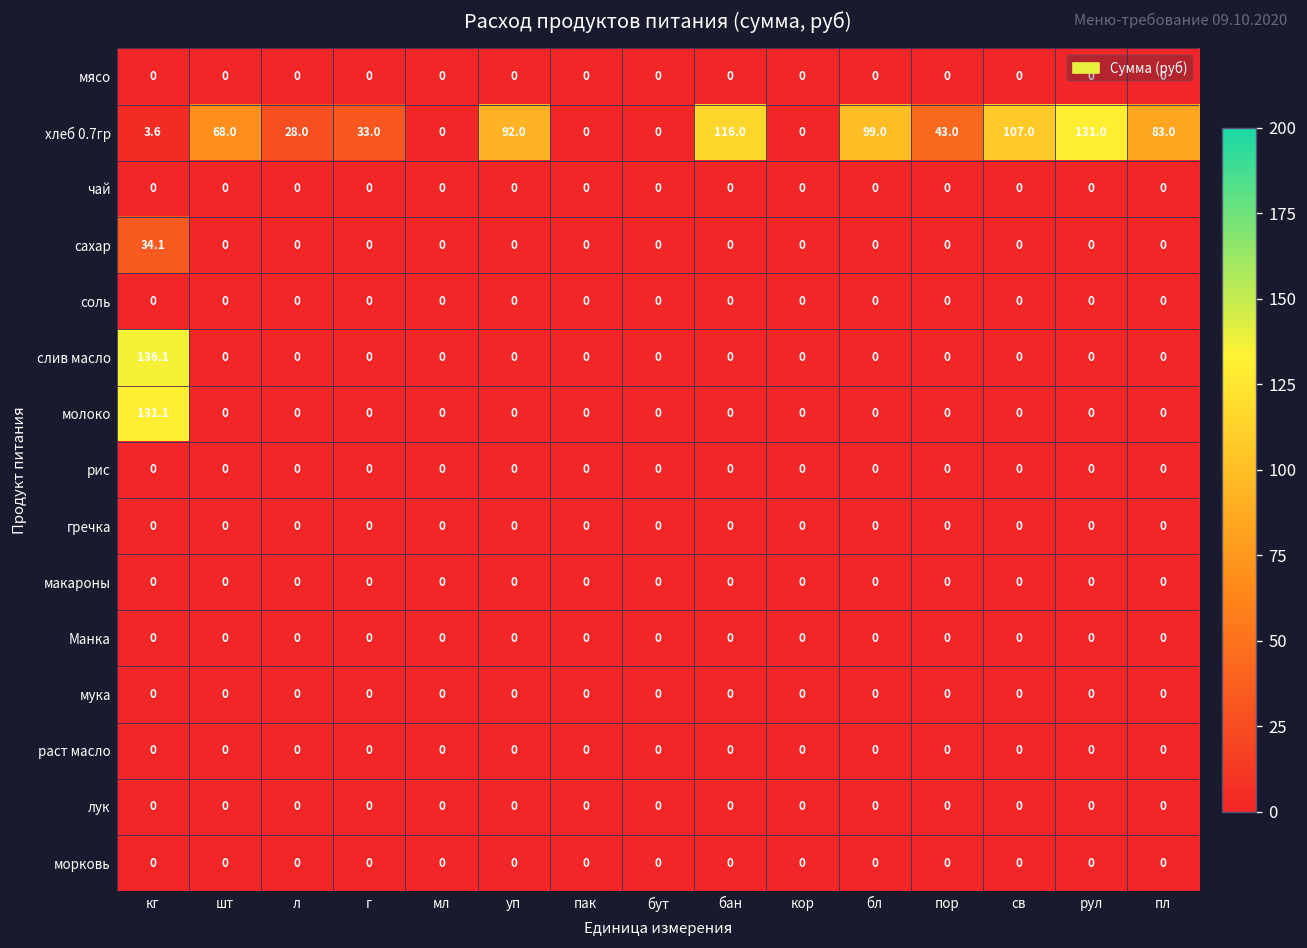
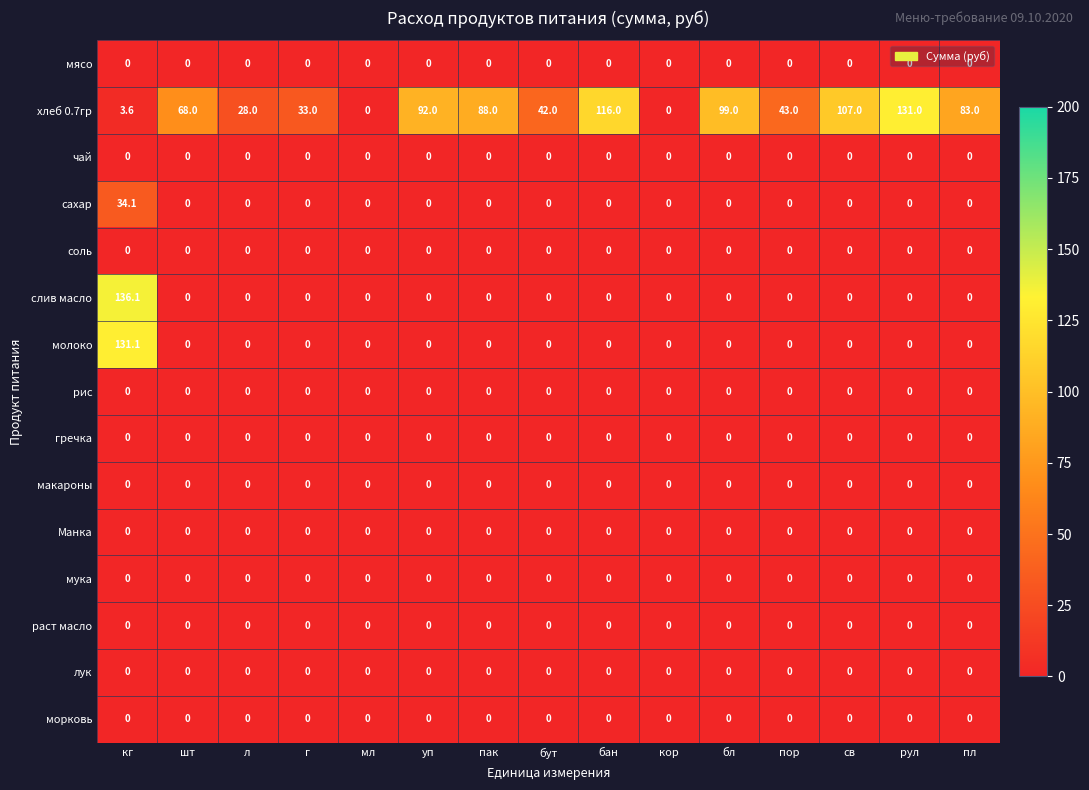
  {
    "хлеб 0.7гр": {
      "кг": 3.6,
      "шт": 68.0,
      "л": 28.0,
      "г": 33.0,
      "мл": 0,
      "уп": 92.0,
-     "пак": 0,
-     "бут": 0,
+     "пак": 88.0,
+     "бут": 42.0,
      "бан": 116.0,
      "кор": 0,
      "бл": 99.0,
      "пор": 43.0,
      "св": 107.0,
      "рул": 131.0,
      "пл": 83.0
    }
  }
